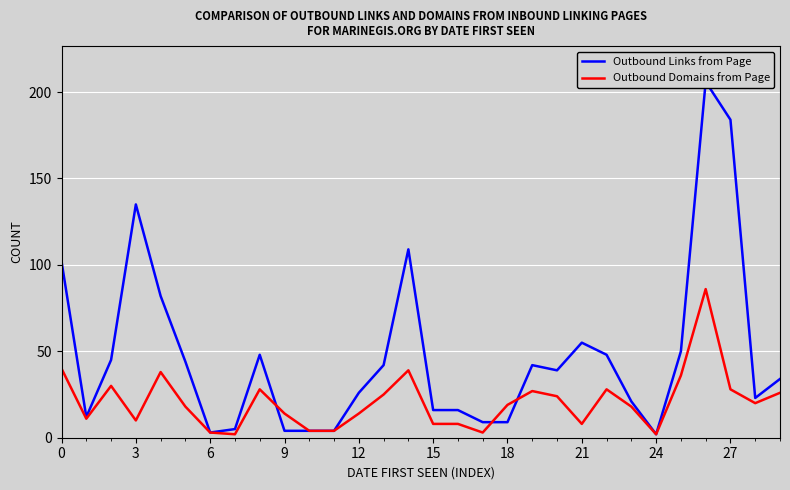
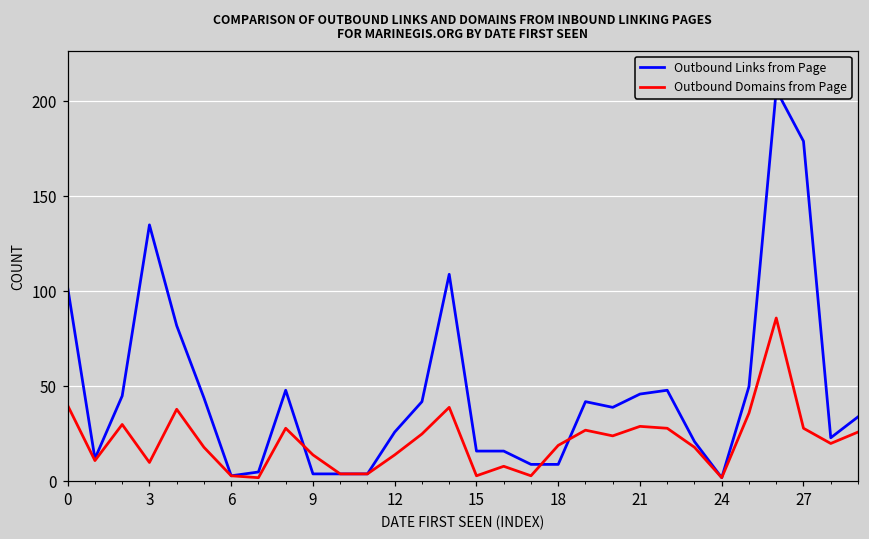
  {
    "Outbound Links from Page": {
      "0": 102,
      "3": 135,
      "9": 4,
      "12": 26,
      "15": 16,
      "18": 9,
-     "21": 55,
-     "27": 184
+     "21": 46,
+     "27": 179
    },
    "Outbound Domains from Page": {
      "0": 40,
      "3": 10,
      "9": 14,
      "12": 14,
-     "15": 8,
+     "15": 3,
      "18": 19,
-     "21": 8,
+     "21": 29,
      "27": 28
    }
  }
